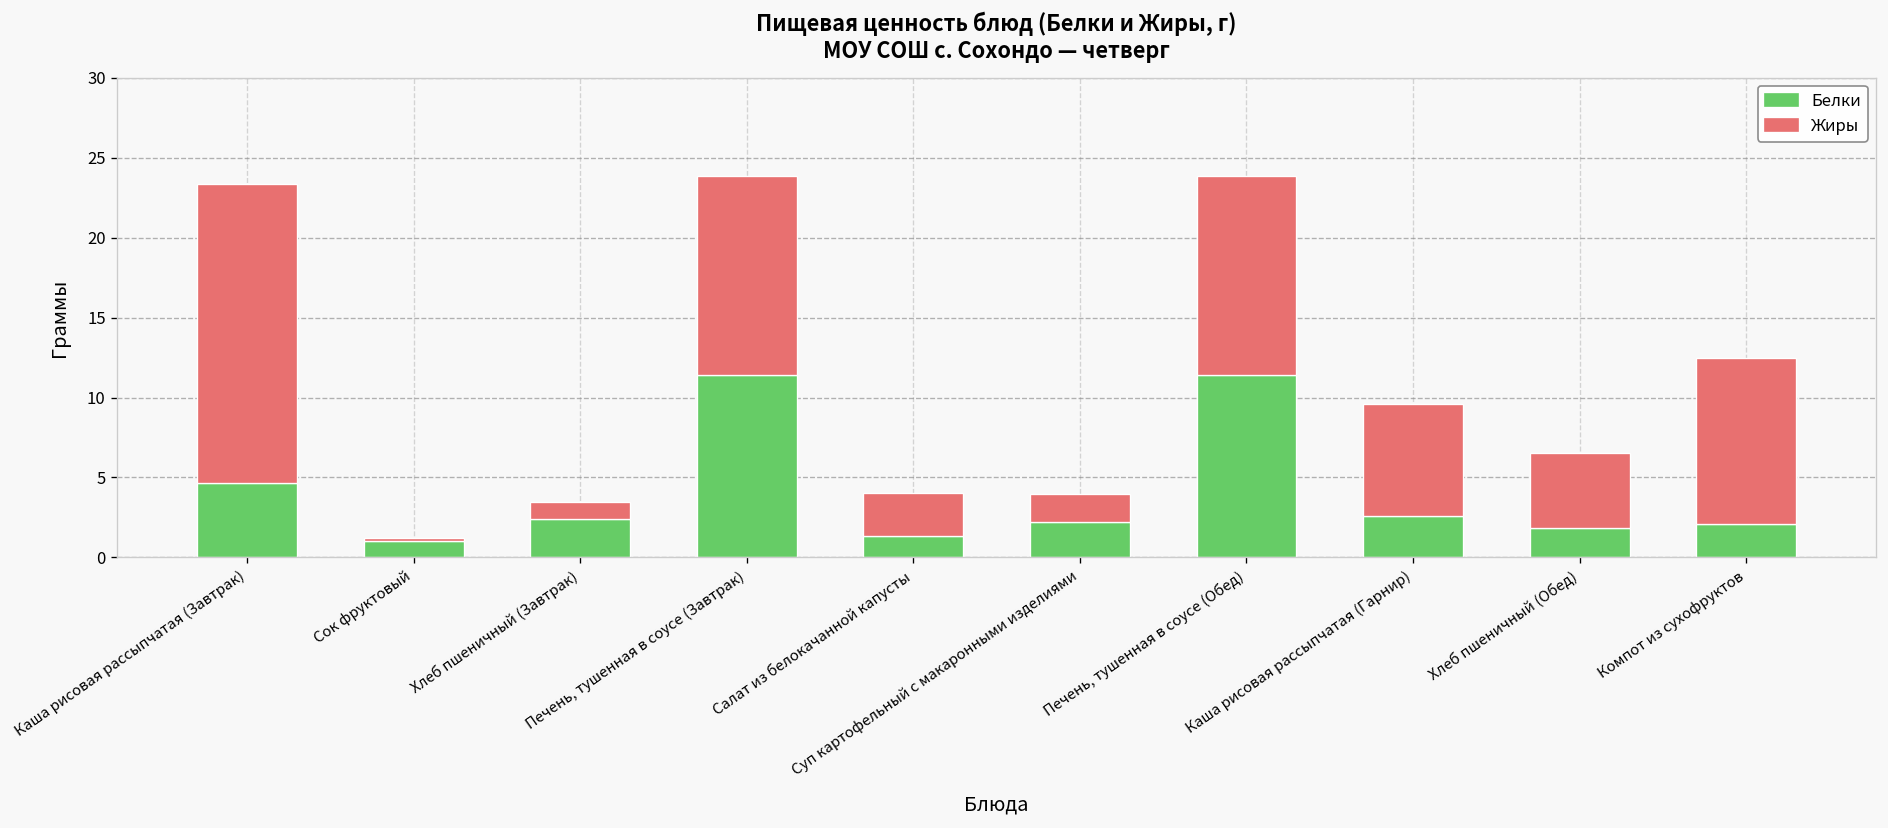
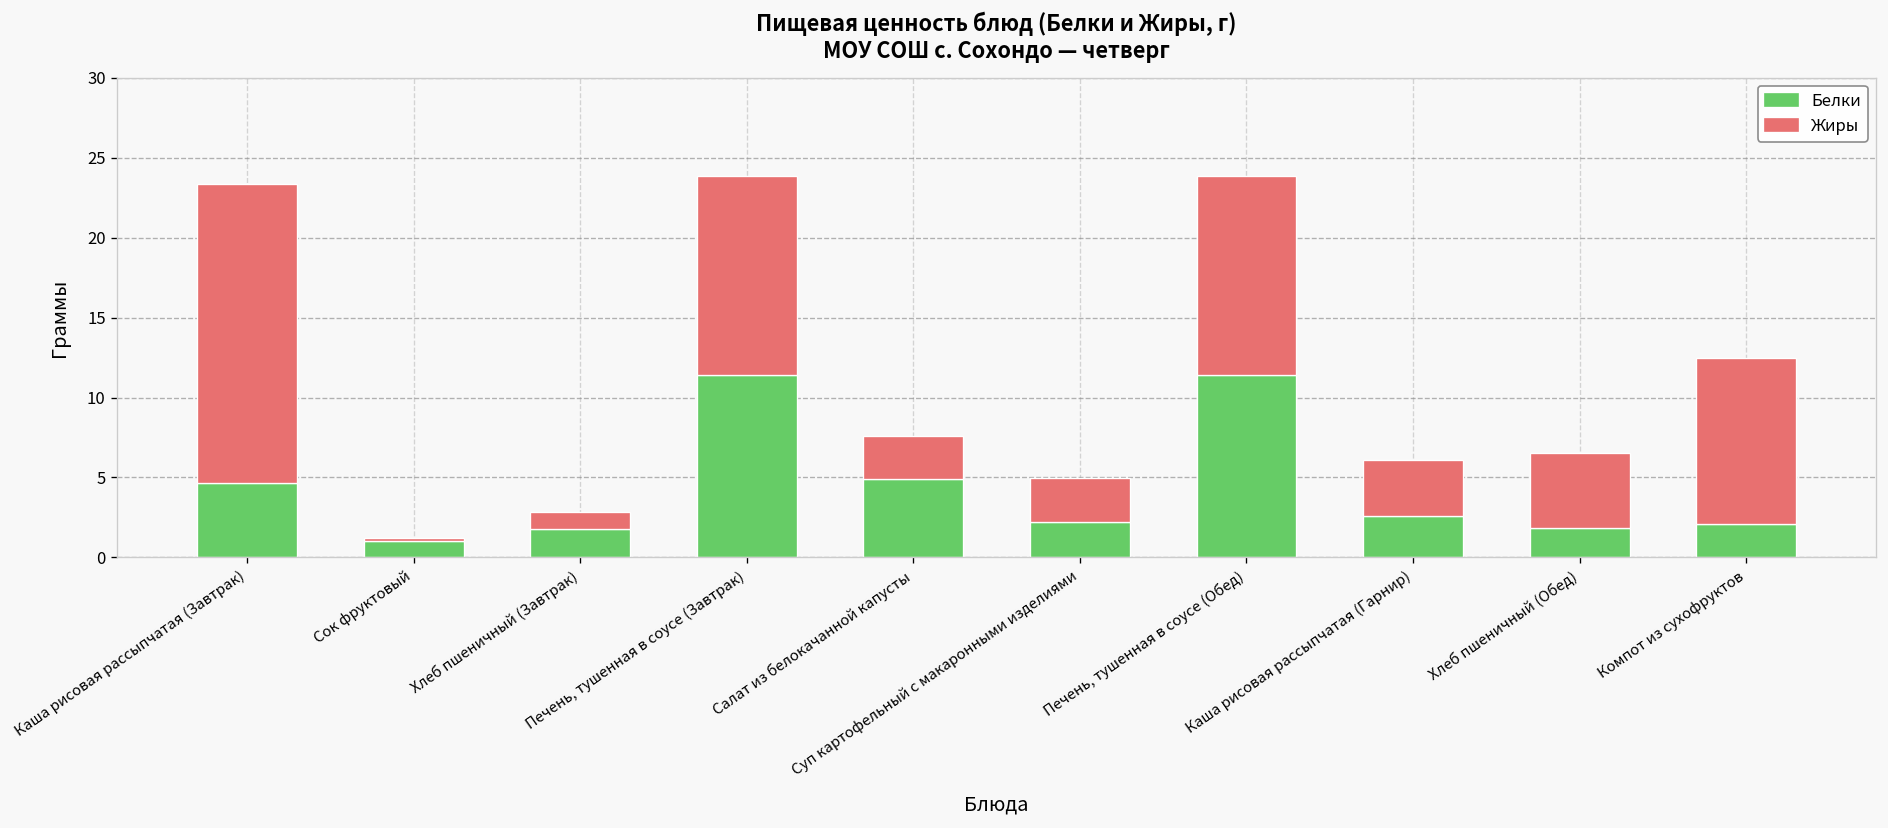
  {
    "Белки": {
      "Каша рисовая рассыпчатая (Завтрак)": 4.7,
      "Сок фруктовый": 1.0,
-     "Хлеб пшеничный (Завтрак)": 2.4,
+     "Хлеб пшеничный (Завтрак)": 1.8,
      "Печень, тушенная в соусе (Завтрак)": 11.4,
-     "Салат из белокачанной капусты": 1.3,
+     "Салат из белокачанной капусты": 4.9,
      "Суп картофельный с макаронными изделиями": 2.2,
      "Печень, тушенная в соусе (Обед)": 11.4,
      "Каша рисовая рассыпчатая (Гарнир)": 2.6,
      "Хлеб пшеничный (Обед)": 1.9,
      "Компот из сухофруктов": 2.1
    },
    "Жиры": {
      "Каша рисовая рассыпчатая (Завтрак)": 18.7,
      "Сок фруктовый": 0.2,
      "Хлеб пшеничный (Завтрак)": 1.1,
      "Печень, тушенная в соусе (Завтрак)": 12.4,
      "Салат из белокачанной капусты": 2.7,
-     "Суп картофельный с макаронными изделиями": 1.7,
+     "Суп картофельный с макаронными изделиями": 2.7,
      "Печень, тушенная в соусе (Обед)": 12.4,
-     "Каша рисовая рассыпчатая (Гарнир)": 7.0,
+     "Каша рисовая рассыпчатая (Гарнир)": 3.5,
      "Хлеб пшеничный (Обед)": 4.7,
      "Компот из сухофруктов": 10.4
    }
  }
